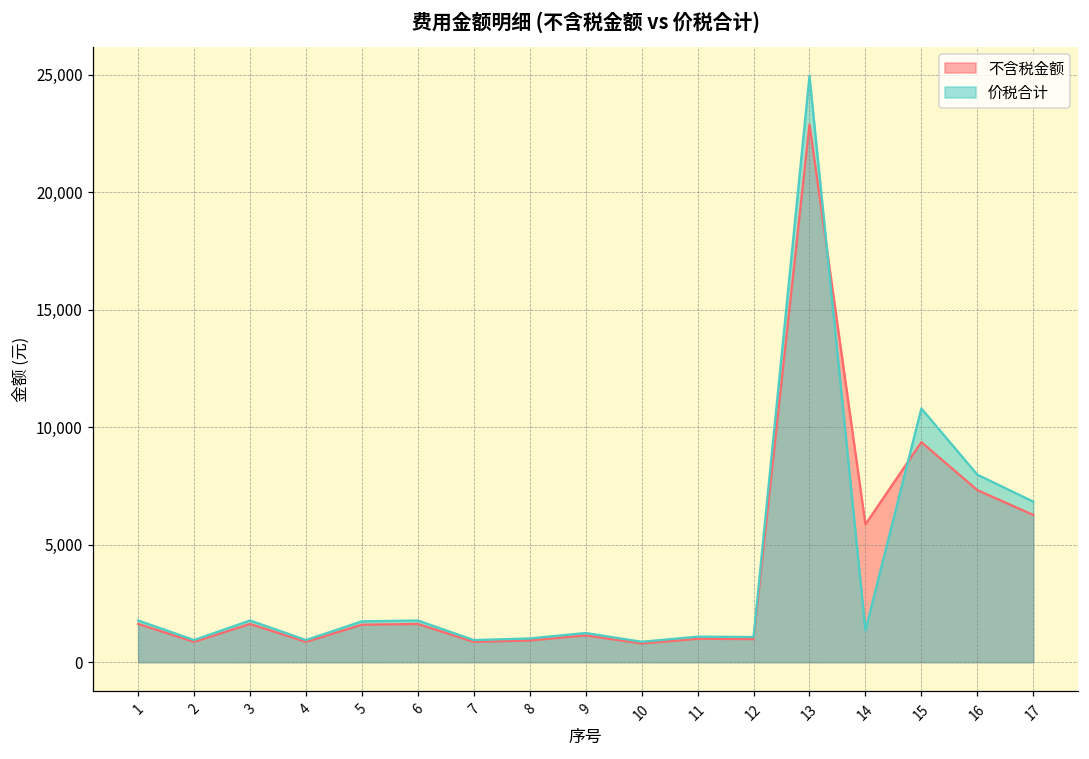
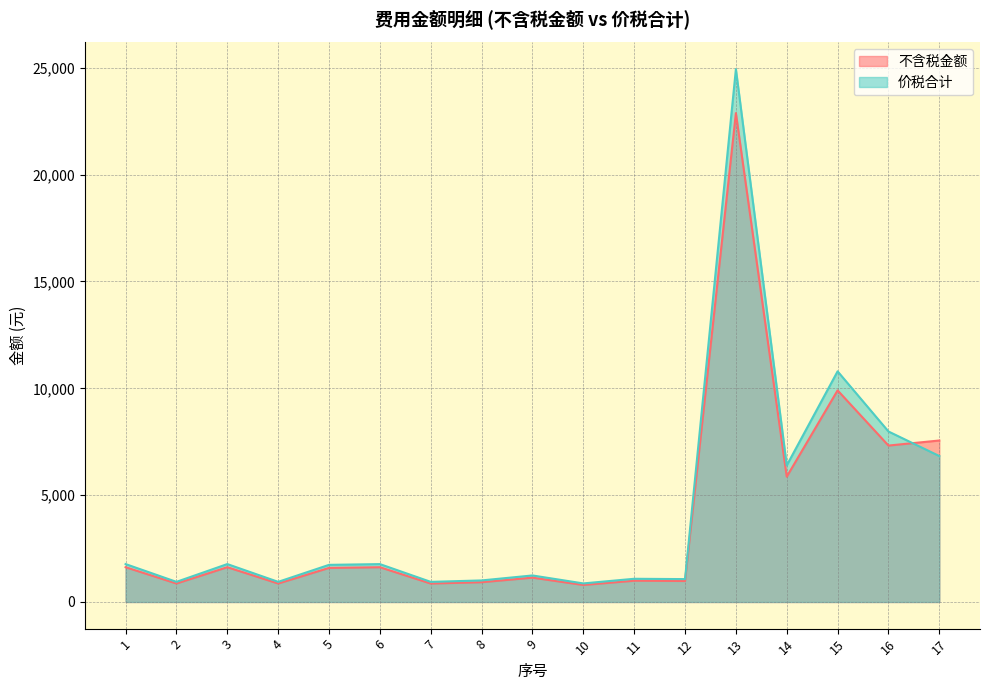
  {
    "不含税金额": {
      "1": "1,600",
      "3": "1,600",
      "5": "1,600",
      "6": "1,600",
      "13": "22,900",
      "14": "5,900",
-     "15": "9,400",
+     "15": "9,900",
      "16": "7,300",
-     "17": "6,300"
+     "17": "7,600"
    },
    "价税合计": {
      "1": "1,800",
      "3": "1,800",
      "5": "1,700",
      "6": "1,800",
      "13": "24,900",
-     "14": "1,400",
+     "14": "6,400",
      "15": "10,800",
      "16": "8,000",
      "17": "6,800"
    }
  }
